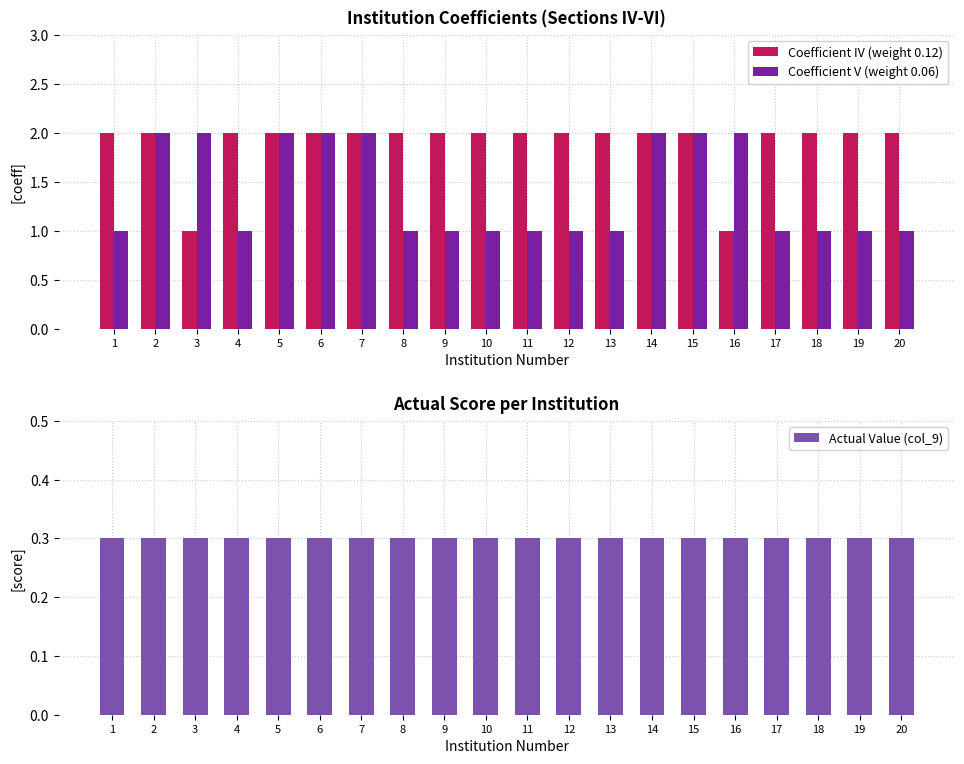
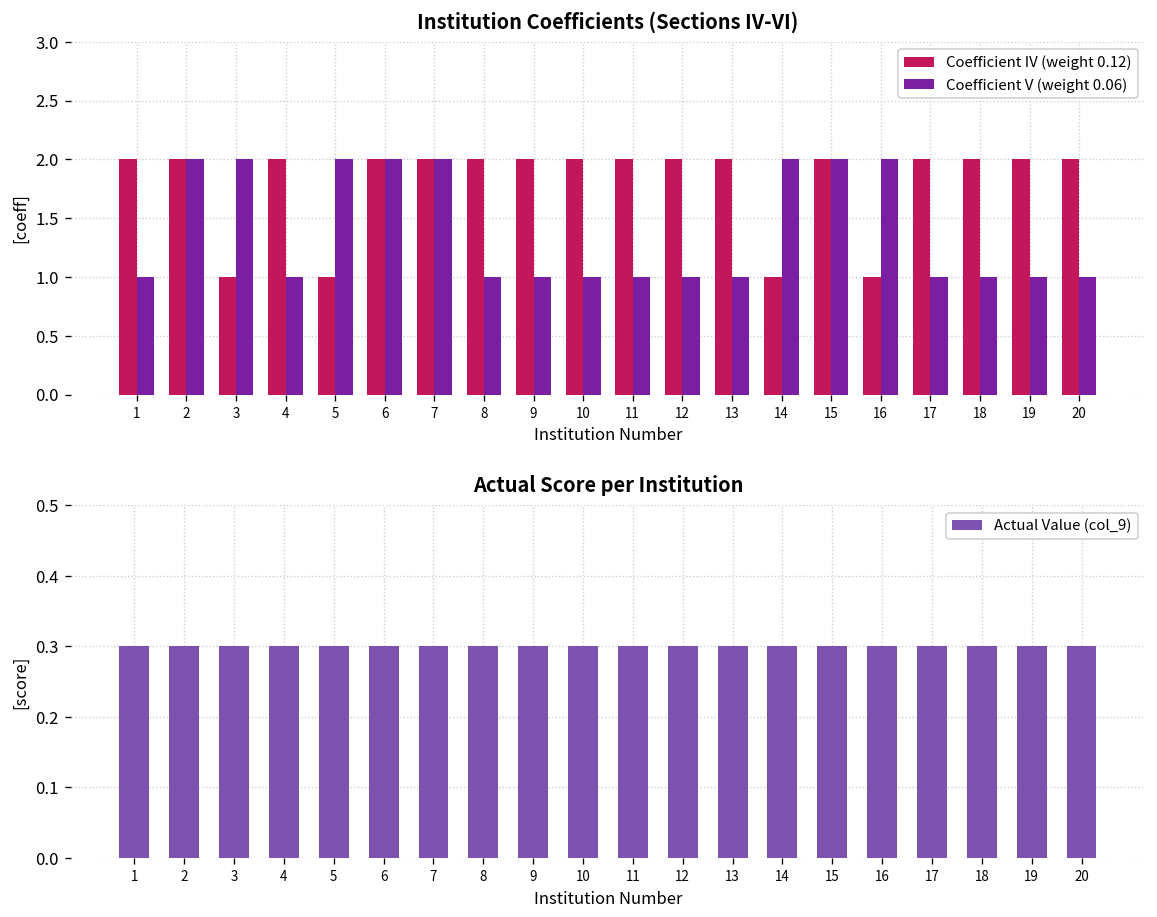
  {
    "Institution Coefficients (Sections IV-VI)": {
      "Coefficient IV (weight 0.12)": {
        "1": 2,
        "2": 2,
        "3": 1,
        "4": 2,
-       "5": 2,
+       "5": 1,
        "6": 2,
        "7": 2,
        "8": 2,
        "9": 2,
        "10": 2,
        "11": 2,
        "12": 2,
        "13": 2,
-       "14": 2,
+       "14": 1,
        "15": 2,
        "16": 1,
        "17": 2,
        "18": 2,
        "19": 2,
        "20": 2
      },
      "Coefficient V (weight 0.06)": {
        "1": 1,
        "2": 2,
        "3": 2,
        "4": 1,
        "5": 2,
        "6": 2,
        "7": 2,
        "8": 1,
        "9": 1,
        "10": 1,
        "11": 1,
        "12": 1,
        "13": 1,
        "14": 2,
        "15": 2,
        "16": 2,
        "17": 1,
        "18": 1,
        "19": 1,
        "20": 1
      }
    },
    "Actual Score per Institution": {
      "1": 0.30,
      "2": 0.30,
      "3": 0.30,
      "4": 0.30,
      "5": 0.30,
      "6": 0.30,
      "7": 0.30,
      "8": 0.30,
      "9": 0.30,
      "10": 0.30,
      "11": 0.30,
      "12": 0.30,
      "13": 0.30,
      "14": 0.30,
      "15": 0.30,
      "16": 0.30,
      "17": 0.30,
      "18": 0.30,
      "19": 0.30,
      "20": 0.30
    }
  }
